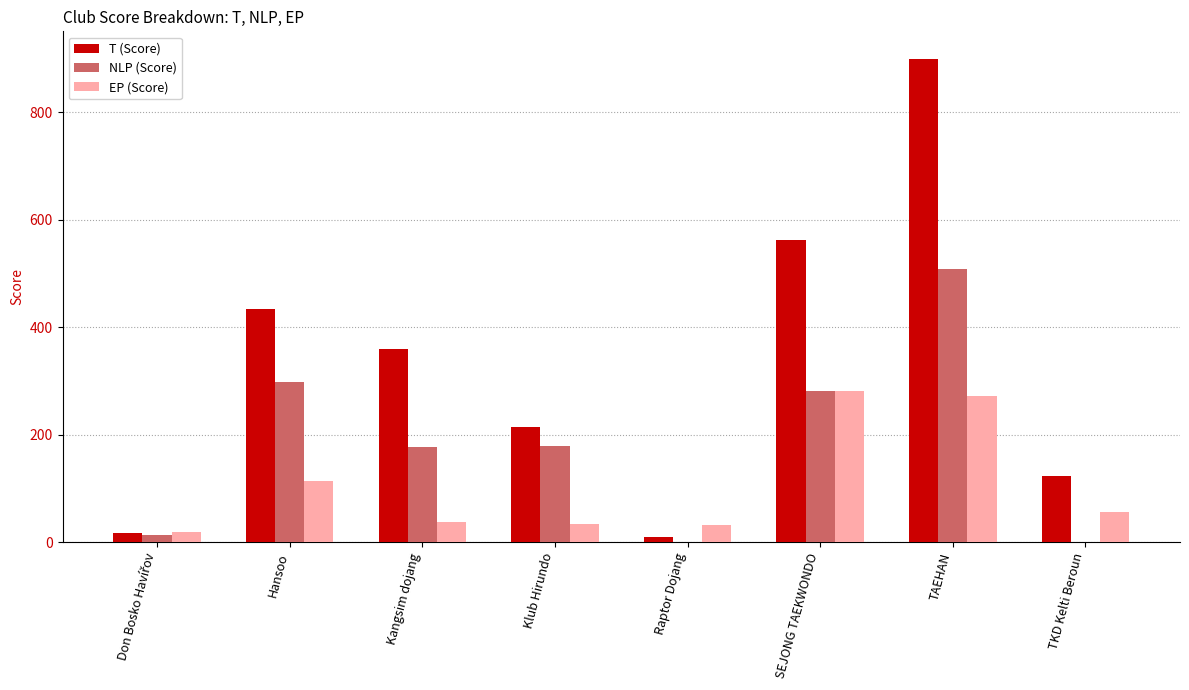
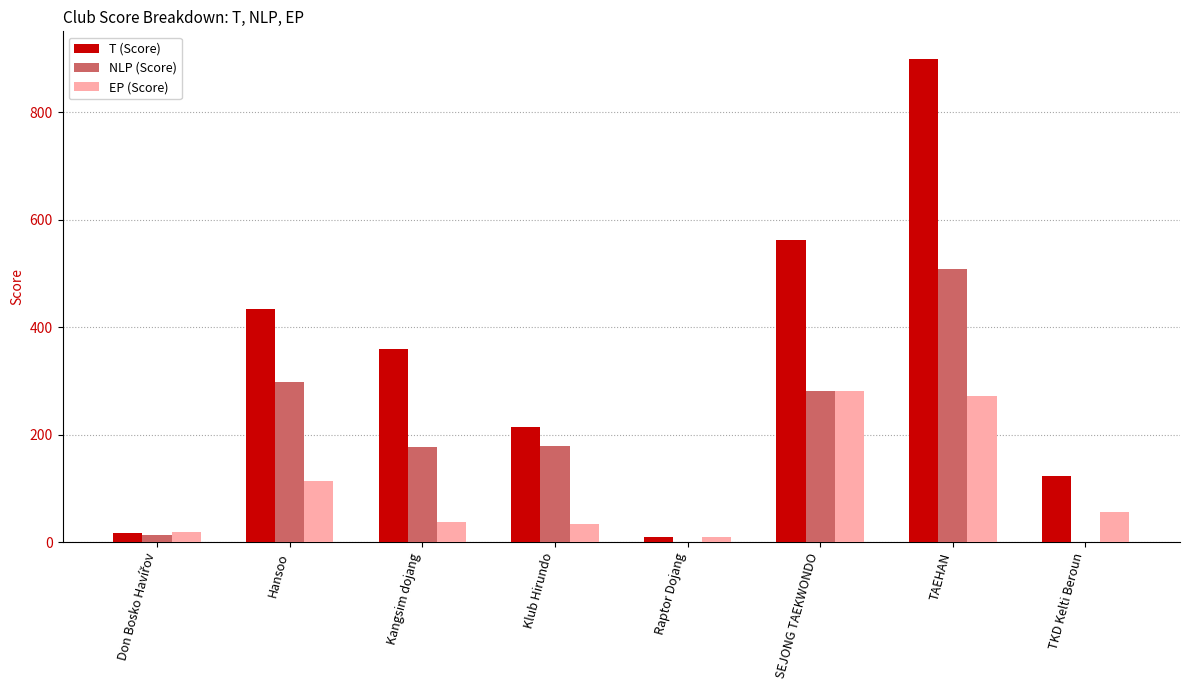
  {
    "T (Score)": {
      "Don Bosko Havířov": 20,
      "Hansoo": 430,
      "Kangsim dojang": 360,
      "Klub Hirundo": 220,
      "Raptor Dojang": 10,
      "SEJONG TAEKWONDO": 560,
      "TAEHAN": 900,
      "TKD Kelti Beroun": 120
    },
    "NLP (Score)": {
      "Don Bosko Havířov": 10,
      "Hansoo": 300,
      "Kangsim dojang": 180,
      "Klub Hirundo": 180,
      "Raptor Dojang": 0,
      "SEJONG TAEKWONDO": 280,
      "TAEHAN": 510,
      "TKD Kelti Beroun": 0
    },
    "EP (Score)": {
      "Don Bosko Havířov": 20,
      "Hansoo": 120,
      "Kangsim dojang": 40,
      "Klub Hirundo": 40,
-     "Raptor Dojang": 30,
+     "Raptor Dojang": 10,
      "SEJONG TAEKWONDO": 280,
      "TAEHAN": 270,
      "TKD Kelti Beroun": 60
    }
  }
